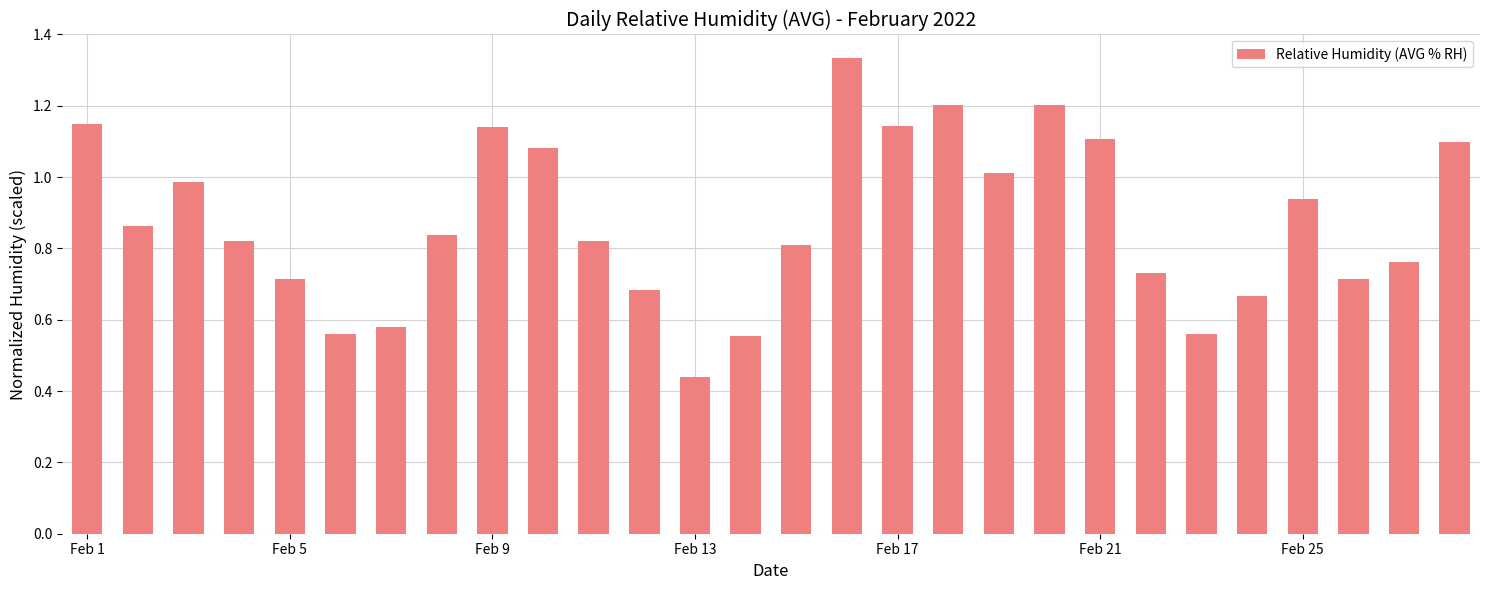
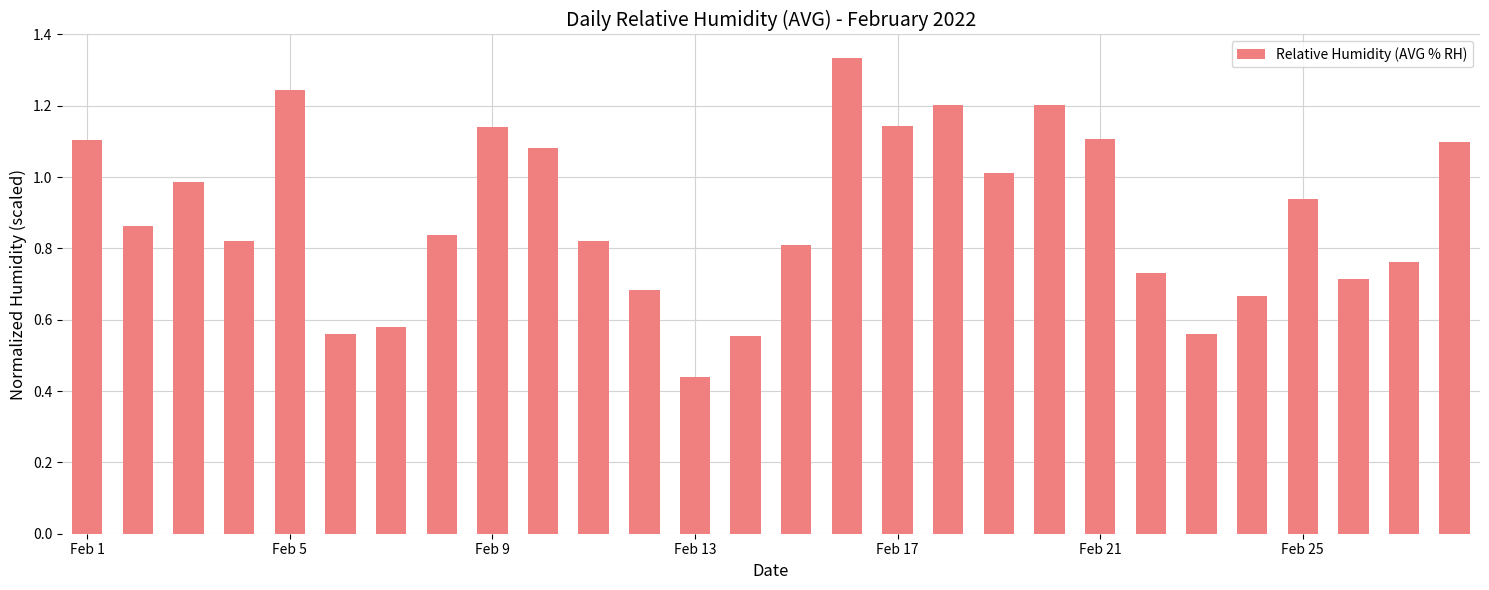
  {
-   "Feb 1": 1.15,
-   "Feb 5": 0.71,
+   "Feb 1": 1.10,
+   "Feb 5": 1.25,
    "Feb 9": 1.14,
    "Feb 13": 0.44,
    "Feb 17": 1.14,
    "Feb 21": 1.11,
    "Feb 25": 0.94
  }
